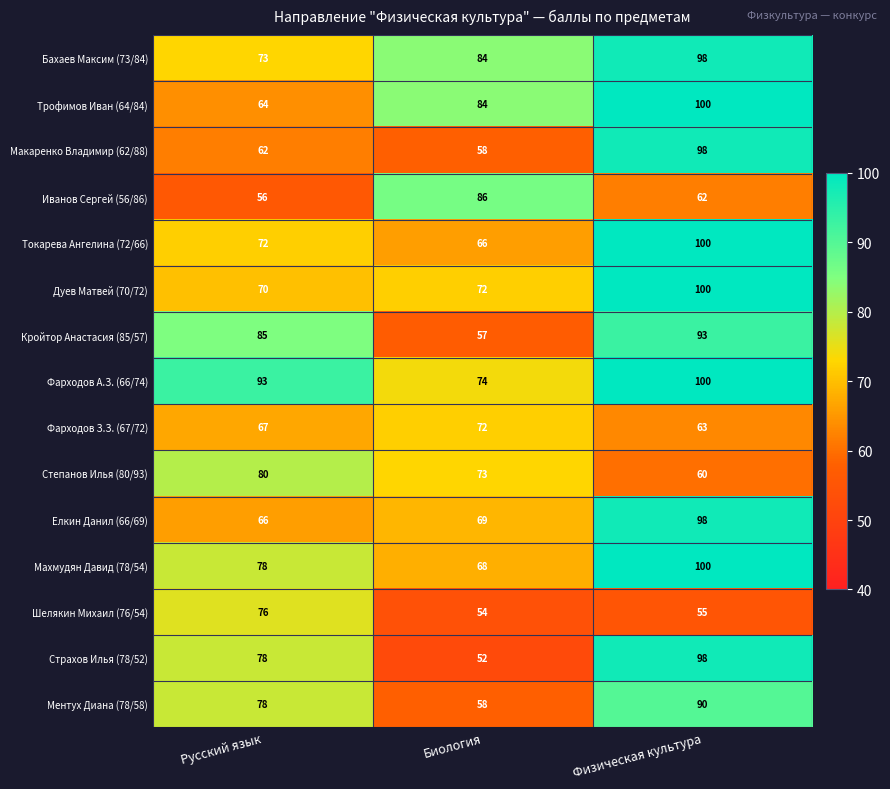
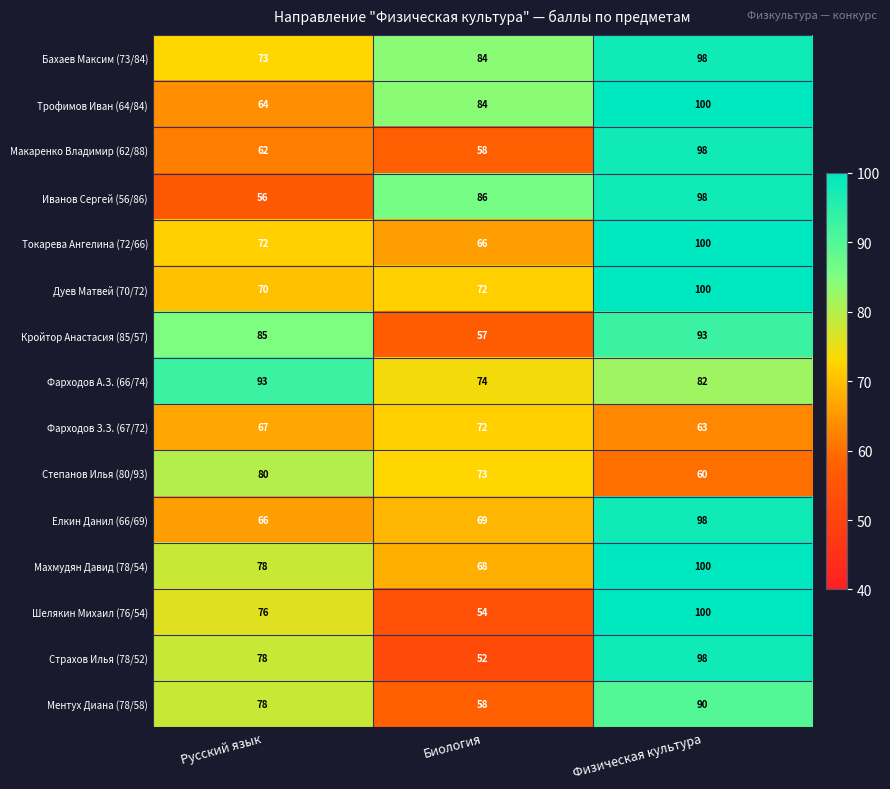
  {
    "Бахаев Максим (73/84)": {
      "Русский язык": 73,
      "Биология": 84,
      "Физическая культура": 98
    },
    "Трофимов Иван (64/84)": {
      "Русский язык": 64,
      "Биология": 84,
      "Физическая культура": 100
    },
    "Макаренко Владимир (62/88)": {
      "Русский язык": 62,
      "Биология": 58,
      "Физическая культура": 98
    },
    "Иванов Сергей (56/86)": {
      "Русский язык": 56,
      "Биология": 86,
-     "Физическая культура": 62
+     "Физическая культура": 98
    },
    "Токарева Ангелина (72/66)": {
      "Русский язык": 72,
      "Биология": 66,
      "Физическая культура": 100
    },
    "Дуев Матвей (70/72)": {
      "Русский язык": 70,
      "Биология": 72,
      "Физическая культура": 100
    },
    "Кройтор Анастасия (85/57)": {
      "Русский язык": 85,
      "Биология": 57,
      "Физическая культура": 93
    },
    "Фарходов А.З. (66/74)": {
      "Русский язык": 93,
      "Биология": 74,
-     "Физическая культура": 100
+     "Физическая культура": 82
    },
    "Фарходов З.З. (67/72)": {
      "Русский язык": 67,
      "Биология": 72,
      "Физическая культура": 63
    },
    "Степанов Илья (80/93)": {
      "Русский язык": 80,
      "Биология": 73,
      "Физическая культура": 60
    },
    "Елкин Данил (66/69)": {
      "Русский язык": 66,
      "Биология": 69,
      "Физическая культура": 98
    },
    "Махмудян Давид (78/54)": {
      "Русский язык": 78,
      "Биология": 68,
      "Физическая культура": 100
    },
    "Шелякин Михаил (76/54)": {
      "Русский язык": 76,
      "Биология": 54,
-     "Физическая культура": 55
+     "Физическая культура": 100
    },
    "Страхов Илья (78/52)": {
      "Русский язык": 78,
      "Биология": 52,
      "Физическая культура": 98
    },
    "Ментух Диана (78/58)": {
      "Русский язык": 78,
      "Биология": 58,
      "Физическая культура": 90
    }
  }
